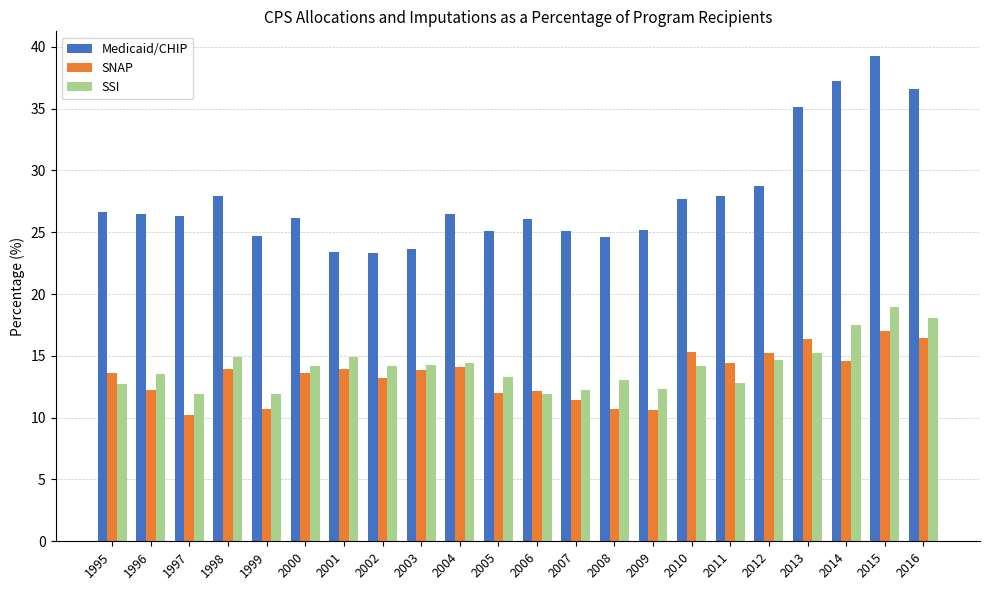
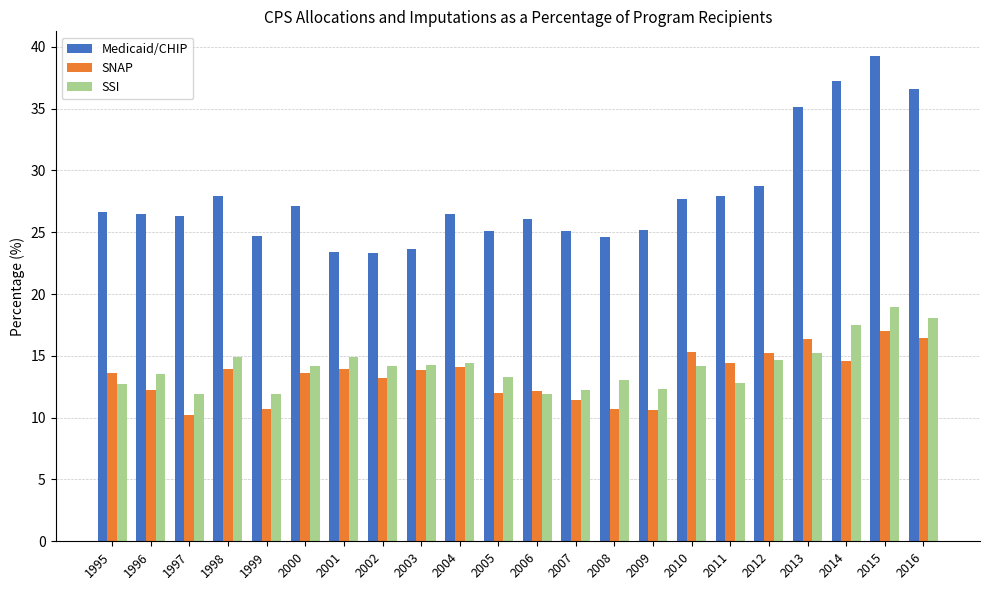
  {
    "Medicaid/CHIP": {
      "1995": 26.7,
      "1996": 26.5,
      "1997": 26.3,
      "1998": 27.9,
      "1999": 24.7,
-     "2000": 26.1,
+     "2000": 27.1,
      "2001": 23.4,
      "2002": 23.3,
      "2003": 23.6,
      "2004": 26.4,
      "2005": 25.1,
      "2006": 26.1,
      "2007": 25.1,
      "2008": 24.6,
      "2009": 25.2,
      "2010": 27.7,
      "2011": 27.9,
      "2012": 28.8,
      "2013": 35.1,
      "2014": 37.3,
      "2015": 39.3,
      "2016": 36.6
    },
    "SNAP": {
      "1995": 13.6,
      "1996": 12.2,
      "1997": 10.2,
      "1998": 14.0,
      "1999": 10.7,
      "2000": 13.6,
      "2001": 13.9,
      "2002": 13.2,
      "2003": 13.9,
      "2004": 14.1,
      "2005": 12.0,
      "2006": 12.2,
      "2007": 11.4,
      "2008": 10.7,
      "2009": 10.6,
      "2010": 15.3,
      "2011": 14.5,
      "2012": 15.3,
      "2013": 16.3,
      "2014": 14.6,
      "2015": 17.0,
      "2016": 16.5
    },
    "SSI": {
      "1995": 12.7,
      "1996": 13.6,
      "1997": 11.9,
      "1998": 14.9,
      "1999": 11.9,
      "2000": 14.2,
      "2001": 14.9,
      "2002": 14.2,
      "2003": 14.3,
      "2004": 14.4,
      "2005": 13.3,
      "2006": 11.9,
      "2007": 12.2,
      "2008": 13.1,
      "2009": 12.3,
      "2010": 14.2,
      "2011": 12.8,
      "2012": 14.7,
      "2013": 15.2,
      "2014": 17.5,
      "2015": 18.9,
      "2016": 18.0
    }
  }
